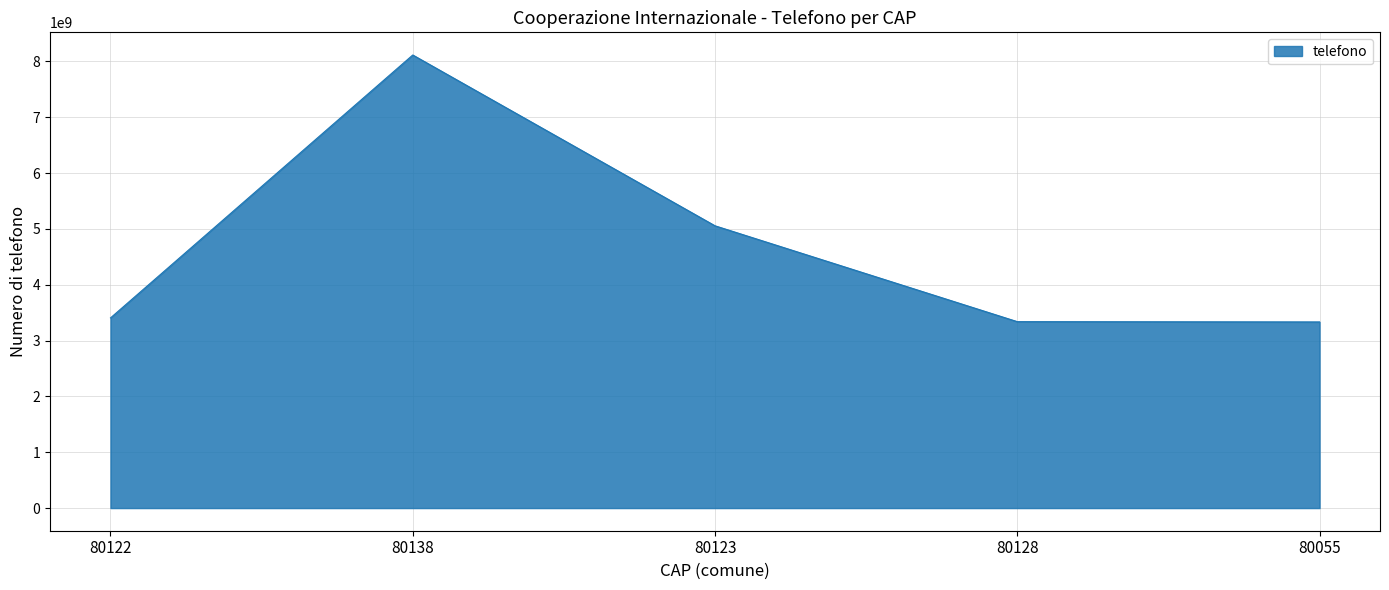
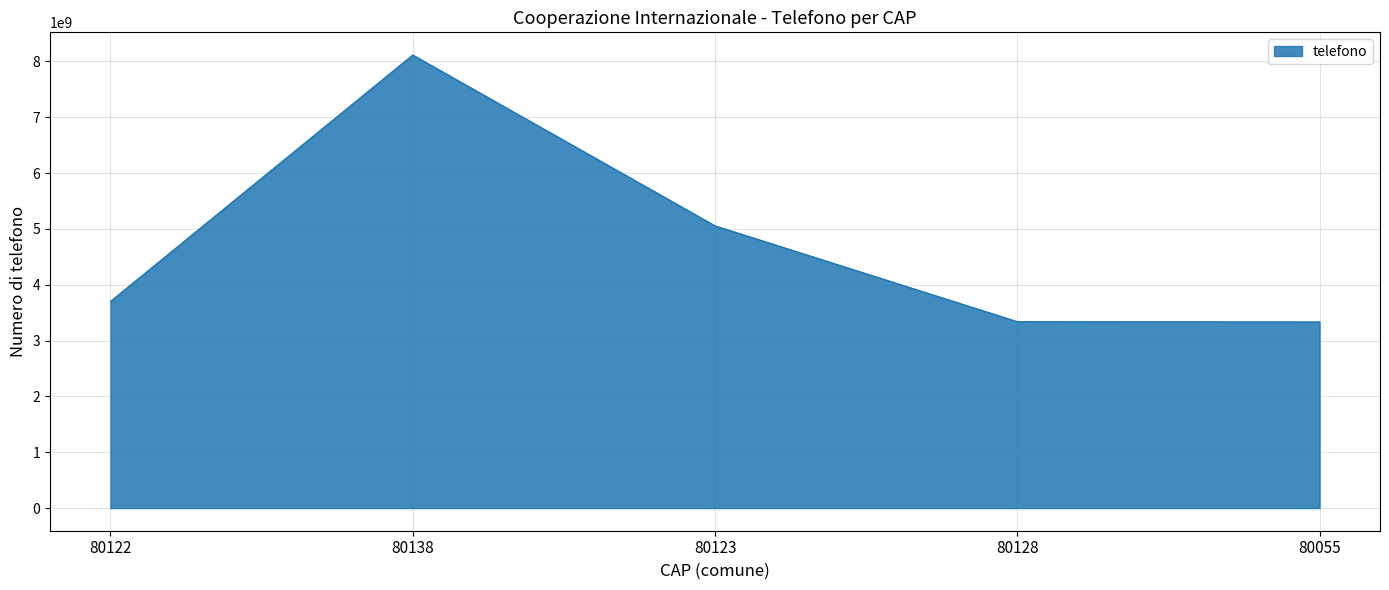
  {
-   "80122": 3400000000,
+   "80122": 3700000000,
    "80138": 8100000000,
    "80123": 5100000000,
    "80128": 3300000000,
    "80055": 3300000000
  }
